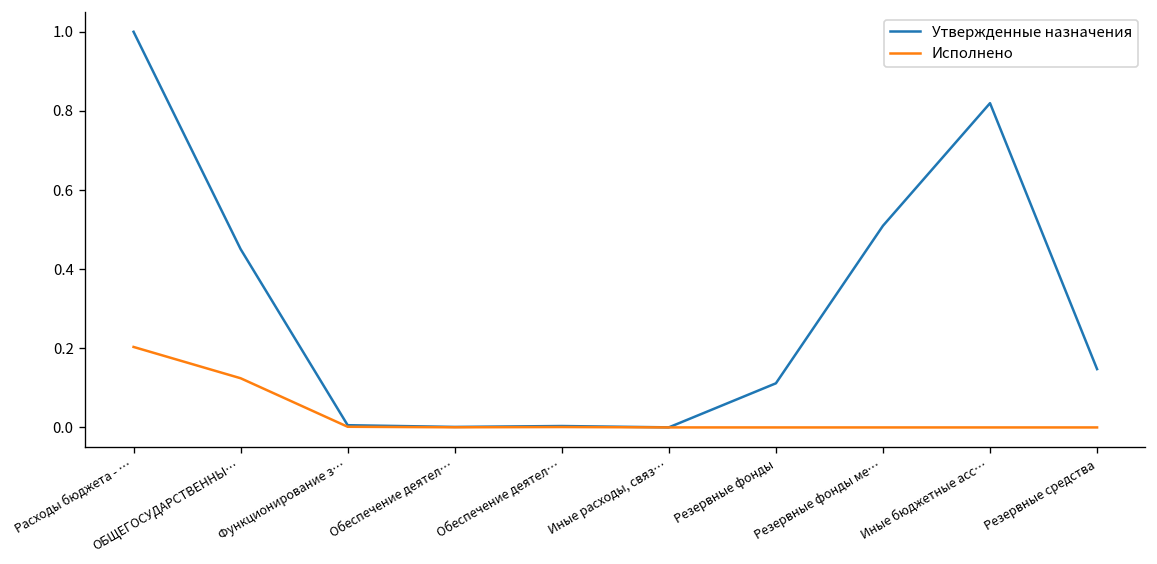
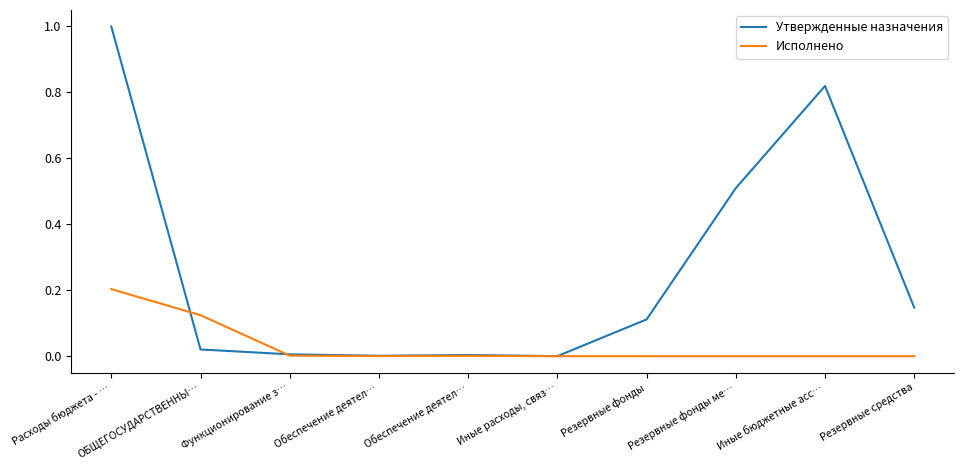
  {
    "Утвержденные назначения": {
      "Расходы бюджета - …": 1.00,
-     "ОБЩЕГОСУДАРСТВЕННЫ…": 0.45,
+     "ОБЩЕГОСУДАРСТВЕННЫ…": 0.02,
      "Резервные фонды": 0.11,
      "Резервные фонды ме…": 0.51,
      "Иные бюджетные асс…": 0.82,
      "Резервные средства": 0.15
    },
    "Исполнено": {
      "Расходы бюджета - …": 0.20,
      "ОБЩЕГОСУДАРСТВЕННЫ…": 0.12,
      "Резервные фонды": 0.00,
      "Резервные фонды ме…": 0.00,
      "Иные бюджетные асс…": 0.00,
      "Резервные средства": 0.00
    }
  }
